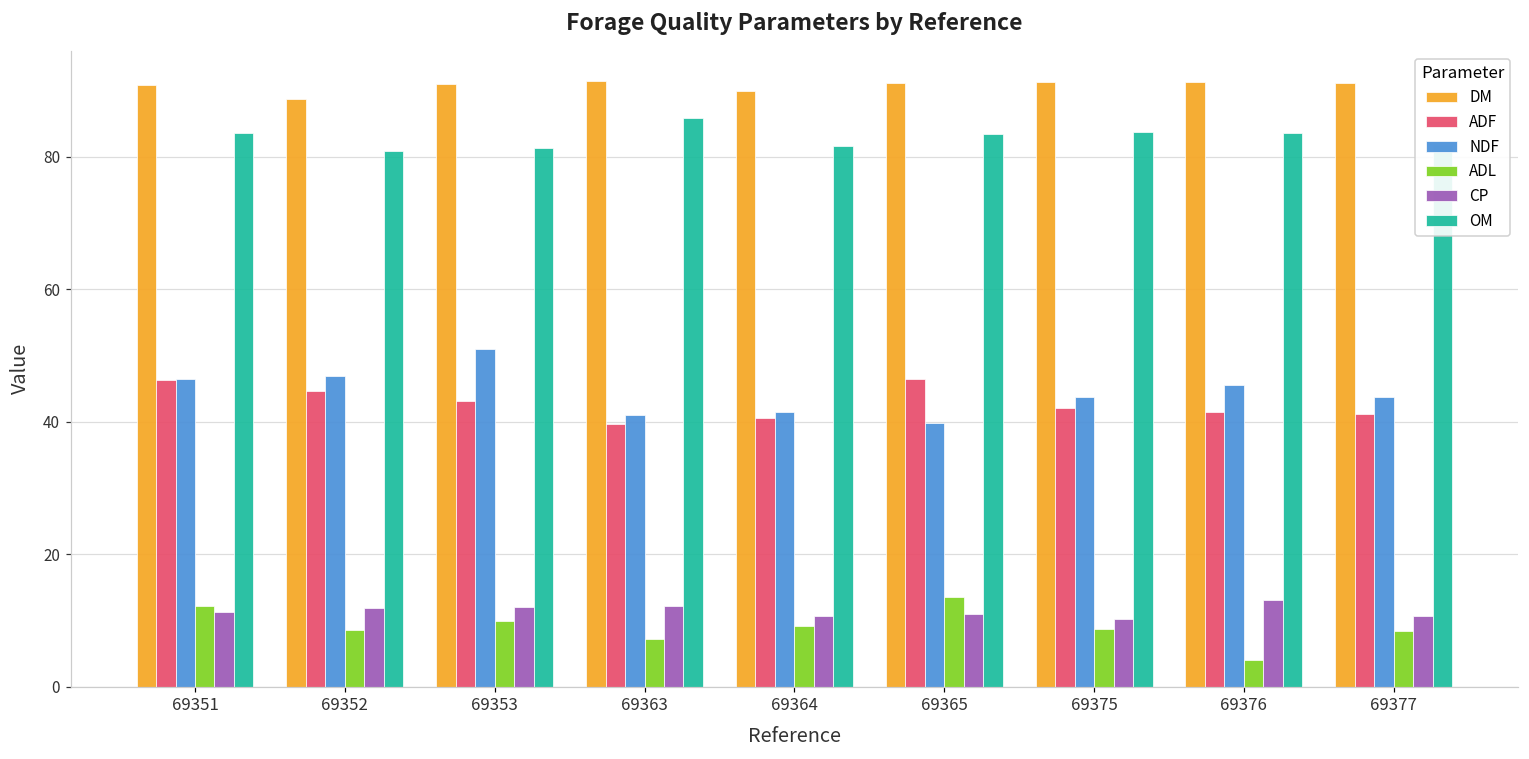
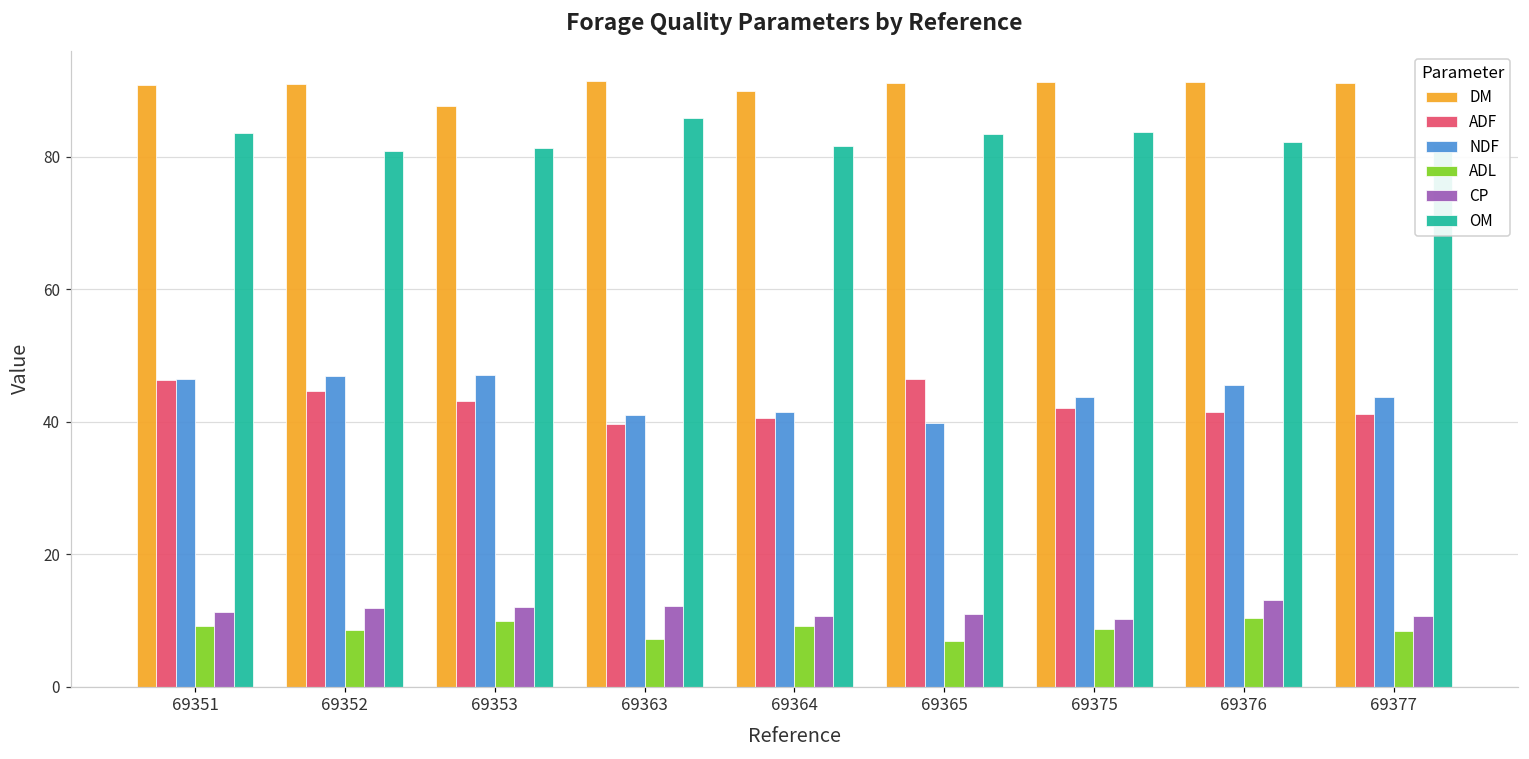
  {
    "DM": {
      "69351": 91,
-     "69352": 89,
-     "69353": 91,
+     "69352": 91,
+     "69353": 88,
      "69363": 91,
      "69364": 90,
      "69365": 91,
      "69375": 91,
      "69376": 91,
      "69377": 91
    },
    "ADF": {
      "69351": 46,
      "69352": 45,
      "69353": 43,
      "69363": 40,
      "69364": 41,
      "69365": 46,
      "69375": 42,
      "69376": 42,
      "69377": 41
    },
    "NDF": {
      "69351": 47,
      "69352": 47,
-     "69353": 51,
+     "69353": 47,
      "69363": 41,
      "69364": 41,
      "69365": 40,
      "69375": 44,
      "69376": 46,
      "69377": 44
    },
    "ADL": {
-     "69351": 12,
+     "69351": 9,
      "69352": 9,
      "69353": 10,
      "69363": 7,
      "69364": 9,
-     "69365": 14,
+     "69365": 7,
      "69375": 9,
-     "69376": 4,
+     "69376": 10,
      "69377": 8
    },
    "CP": {
      "69351": 11,
      "69352": 12,
      "69353": 12,
      "69363": 12,
      "69364": 11,
      "69365": 11,
      "69375": 10,
      "69376": 13,
      "69377": 11
    },
    "OM": {
      "69351": 84,
      "69352": 81,
      "69353": 81,
      "69363": 86,
      "69364": 82,
      "69365": 83,
      "69375": 84,
-     "69376": 84
+     "69376": 82
    }
  }
